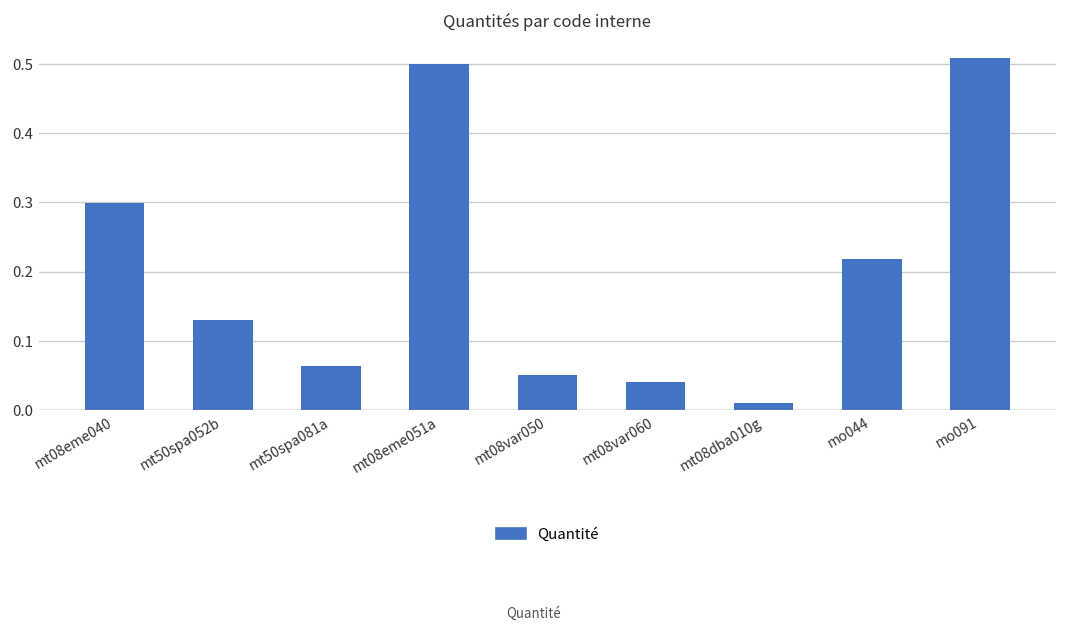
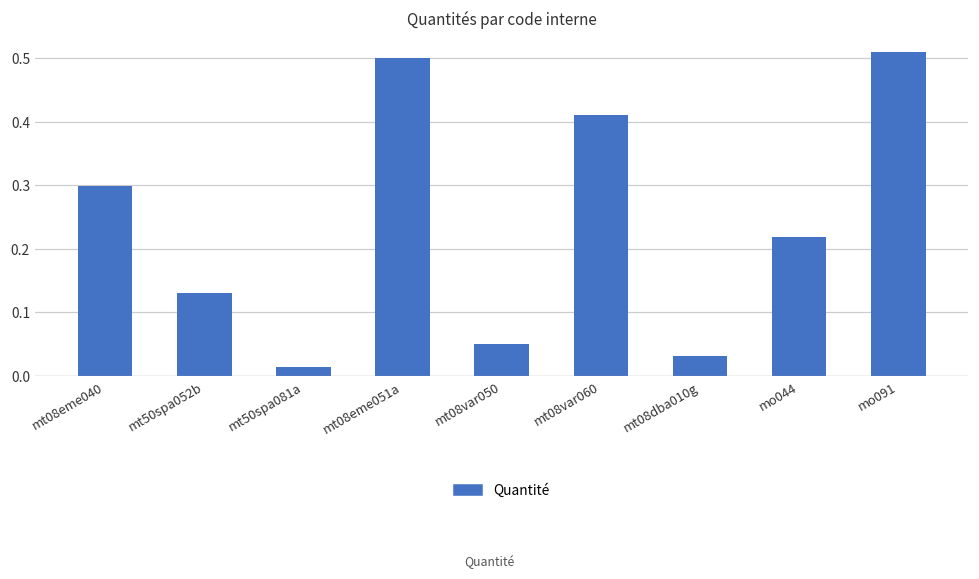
  {
    "mt08eme040": 0.30,
    "mt50spa052b": 0.13,
-   "mt50spa081a": 0.06,
+   "mt50spa081a": 0.01,
    "mt08eme051a": 0.50,
    "mt08var050": 0.05,
-   "mt08var060": 0.04,
-   "mt08dba010g": 0.01,
+   "mt08var060": 0.41,
+   "mt08dba010g": 0.03,
    "mo044": 0.22,
    "mo091": 0.51
  }
